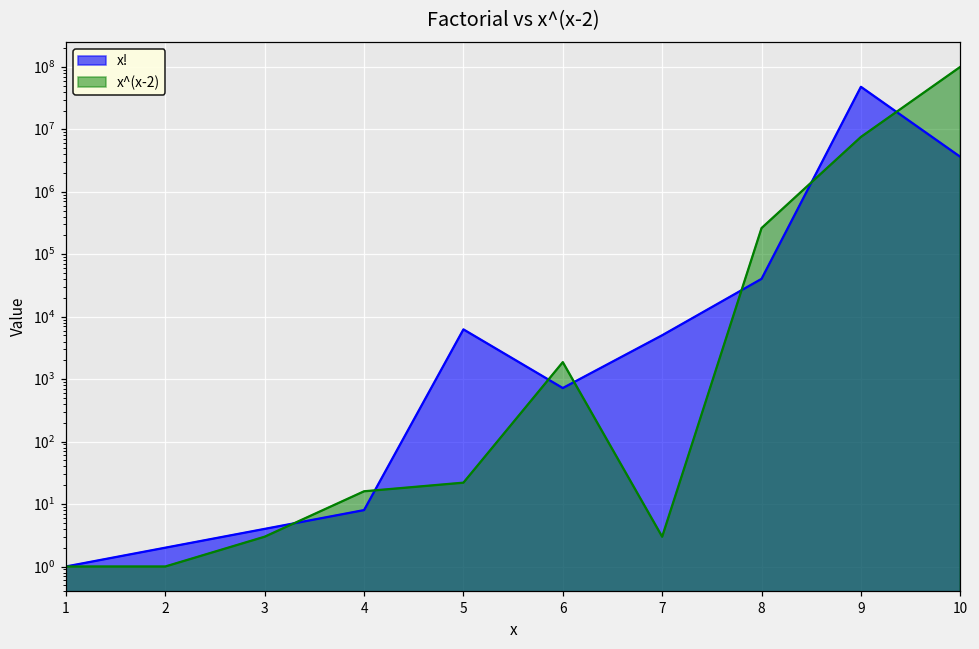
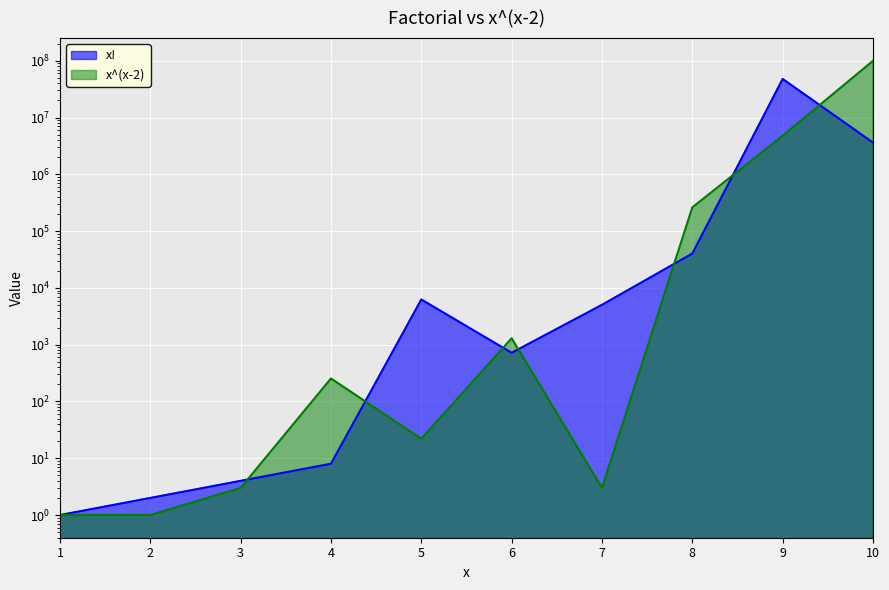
  {
    "x!": {
      "2": 2,
      "3": 4,
      "4": 8,
      "5": 6000,
      "6": 700,
      "7": 5000,
      "8": 40000,
      "9": 50000000,
      "10": 4000000
    },
    "x^(x-2)": {
      "2": 1,
      "3": 3,
-     "4": 16,
+     "4": 300,
      "5": 22,
-     "6": 1900,
+     "6": 1300,
      "7": 3,
      "8": 300000,
-     "9": 8000000,
+     "9": 5000000,
      "10": 100000000
    }
  }
